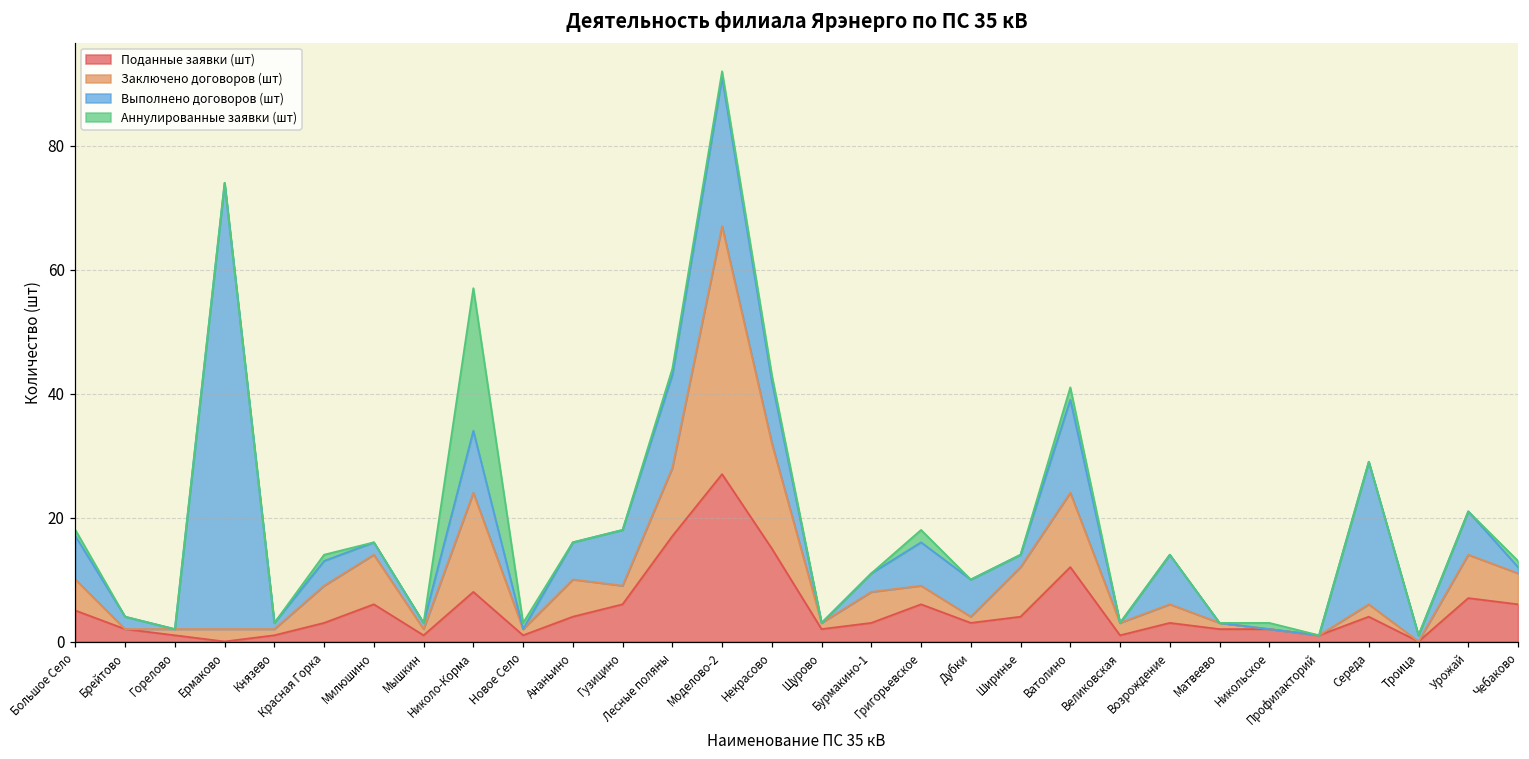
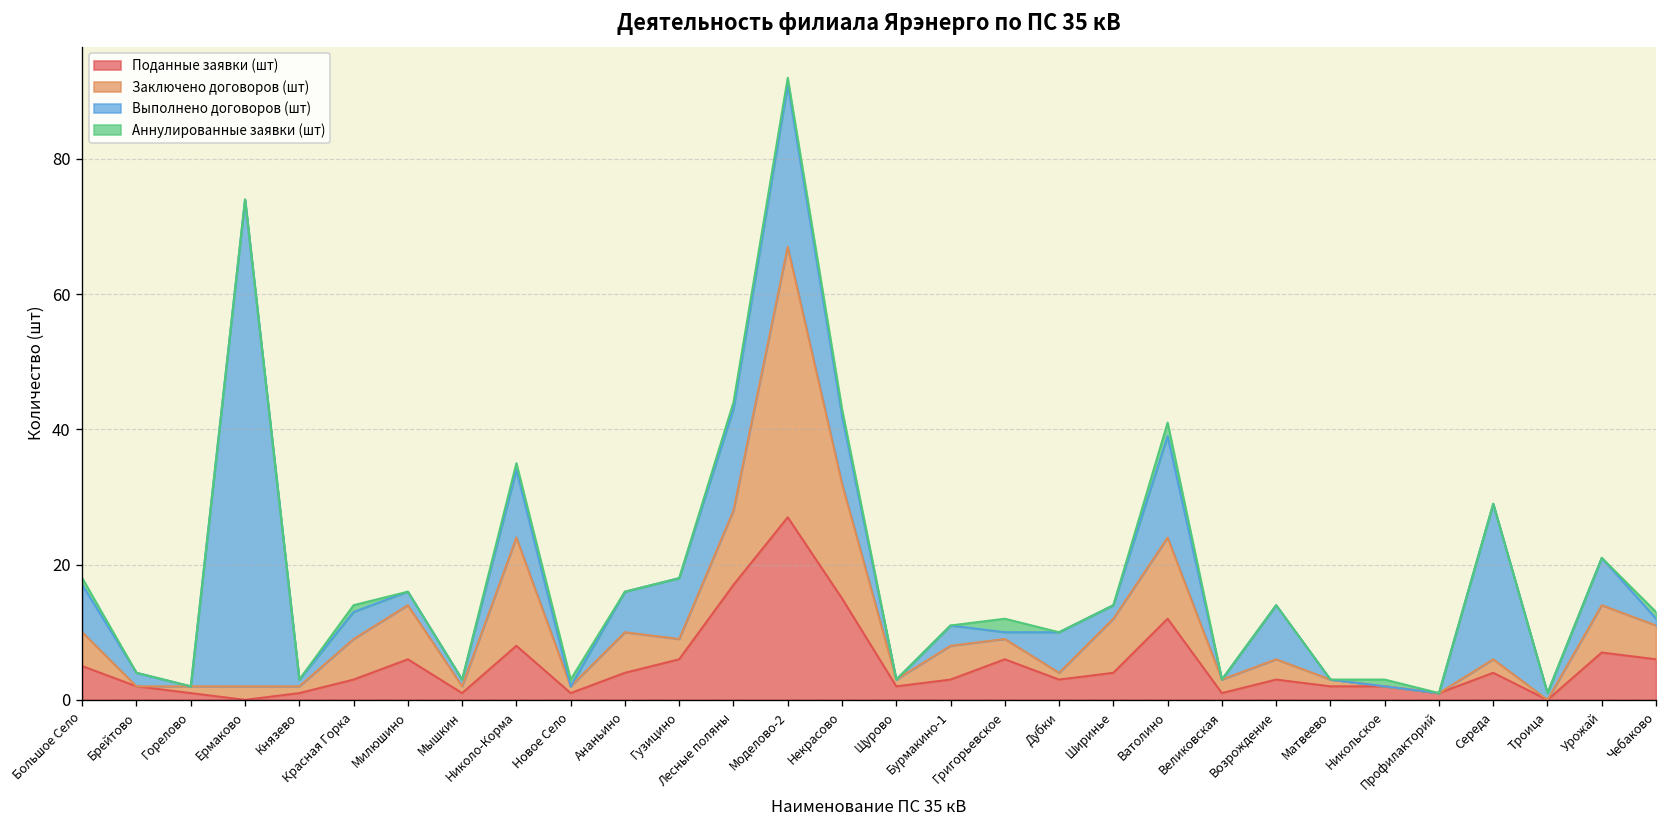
  {
    "Выполнено договоров (шт)": {
      "Большое Село": 7,
      "Красная Горка": 4,
      "Николо-Корма": 10,
      "Лесные поляны": 15,
      "Моделово-2": 24,
      "Некрасово": 10,
-     "Григорьевское": 7,
+     "Григорьевское": 1,
      "Ватолино": 15,
      "Чебаково": 1
    },
    "Аннулированные заявки (шт)": {
      "Большое Село": 1,
      "Красная Горка": 1,
-     "Николо-Корма": 23,
+     "Николо-Корма": 1,
      "Новое Село": 1,
      "Лесные поляны": 1,
      "Моделово-2": 1,
      "Некрасово": 1,
      "Григорьевское": 2,
      "Ватолино": 2,
      "Никольское": 1,
      "Чебаково": 1
    }
  }
